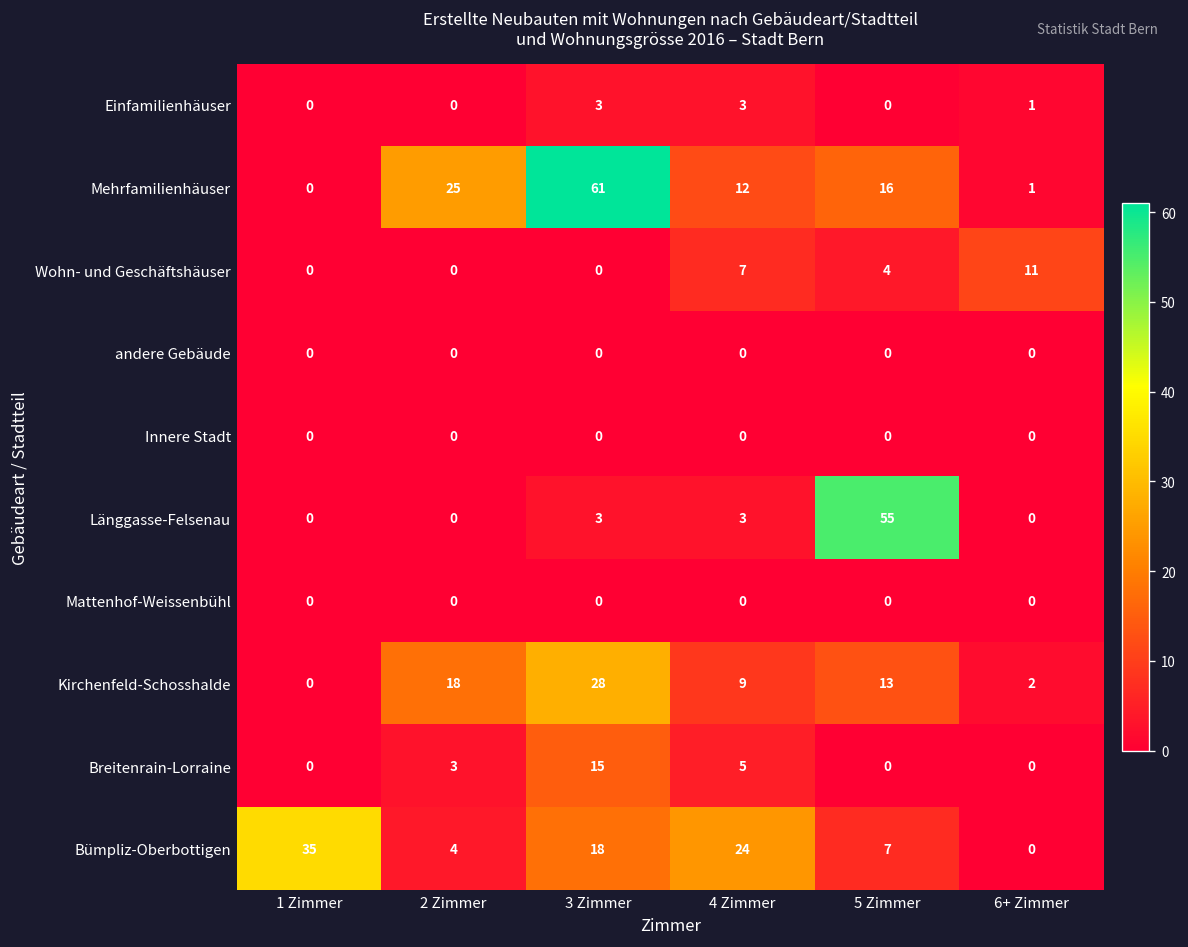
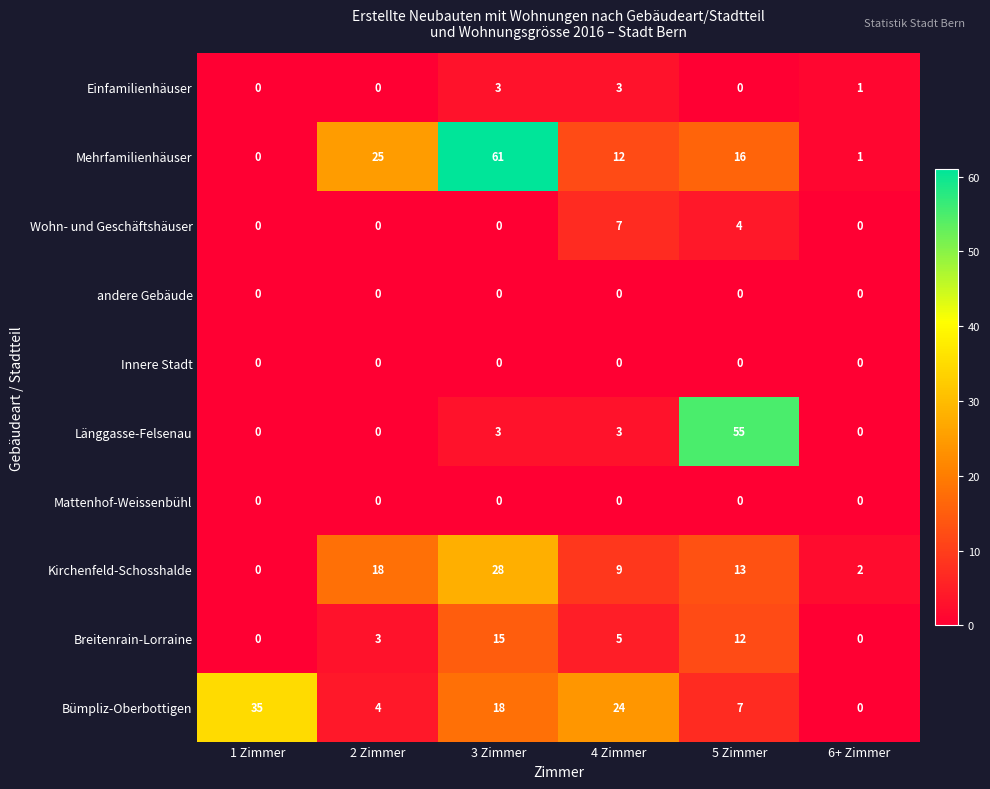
  {
    "Einfamilienhäuser": {
      "1 Zimmer": 0,
      "2 Zimmer": 0,
      "3 Zimmer": 3,
      "4 Zimmer": 3,
      "5 Zimmer": 0,
      "6+ Zimmer": 1
    },
    "Mehrfamilienhäuser": {
      "1 Zimmer": 0,
      "2 Zimmer": 25,
      "3 Zimmer": 61,
      "4 Zimmer": 12,
      "5 Zimmer": 16,
      "6+ Zimmer": 1
    },
    "Wohn- und Geschäftshäuser": {
      "1 Zimmer": 0,
      "2 Zimmer": 0,
      "3 Zimmer": 0,
      "4 Zimmer": 7,
      "5 Zimmer": 4,
-     "6+ Zimmer": 11
+     "6+ Zimmer": 0
    },
    "andere Gebäude": {
      "1 Zimmer": 0,
      "2 Zimmer": 0,
      "3 Zimmer": 0,
      "4 Zimmer": 0,
      "5 Zimmer": 0,
      "6+ Zimmer": 0
    },
    "Innere Stadt": {
      "1 Zimmer": 0,
      "2 Zimmer": 0,
      "3 Zimmer": 0,
      "4 Zimmer": 0,
      "5 Zimmer": 0,
      "6+ Zimmer": 0
    },
    "Länggasse-Felsenau": {
      "1 Zimmer": 0,
      "2 Zimmer": 0,
      "3 Zimmer": 3,
      "4 Zimmer": 3,
      "5 Zimmer": 55,
      "6+ Zimmer": 0
    },
    "Mattenhof-Weissenbühl": {
      "1 Zimmer": 0,
      "2 Zimmer": 0,
      "3 Zimmer": 0,
      "4 Zimmer": 0,
      "5 Zimmer": 0,
      "6+ Zimmer": 0
    },
    "Kirchenfeld-Schosshalde": {
      "1 Zimmer": 0,
      "2 Zimmer": 18,
      "3 Zimmer": 28,
      "4 Zimmer": 9,
      "5 Zimmer": 13,
      "6+ Zimmer": 2
    },
    "Breitenrain-Lorraine": {
      "1 Zimmer": 0,
      "2 Zimmer": 3,
      "3 Zimmer": 15,
      "4 Zimmer": 5,
-     "5 Zimmer": 0,
+     "5 Zimmer": 12,
      "6+ Zimmer": 0
    },
    "Bümpliz-Oberbottigen": {
      "1 Zimmer": 35,
      "2 Zimmer": 4,
      "3 Zimmer": 18,
      "4 Zimmer": 24,
      "5 Zimmer": 7,
      "6+ Zimmer": 0
    }
  }
